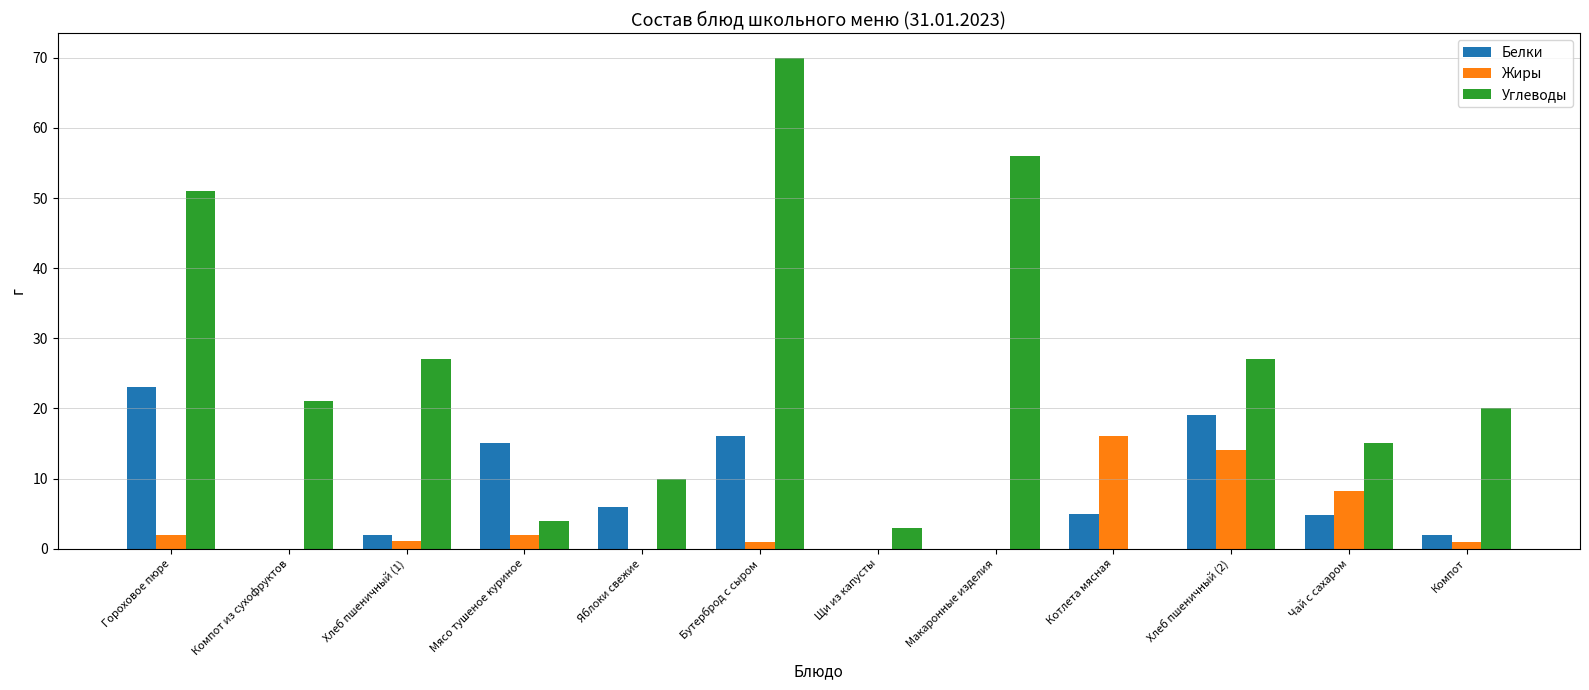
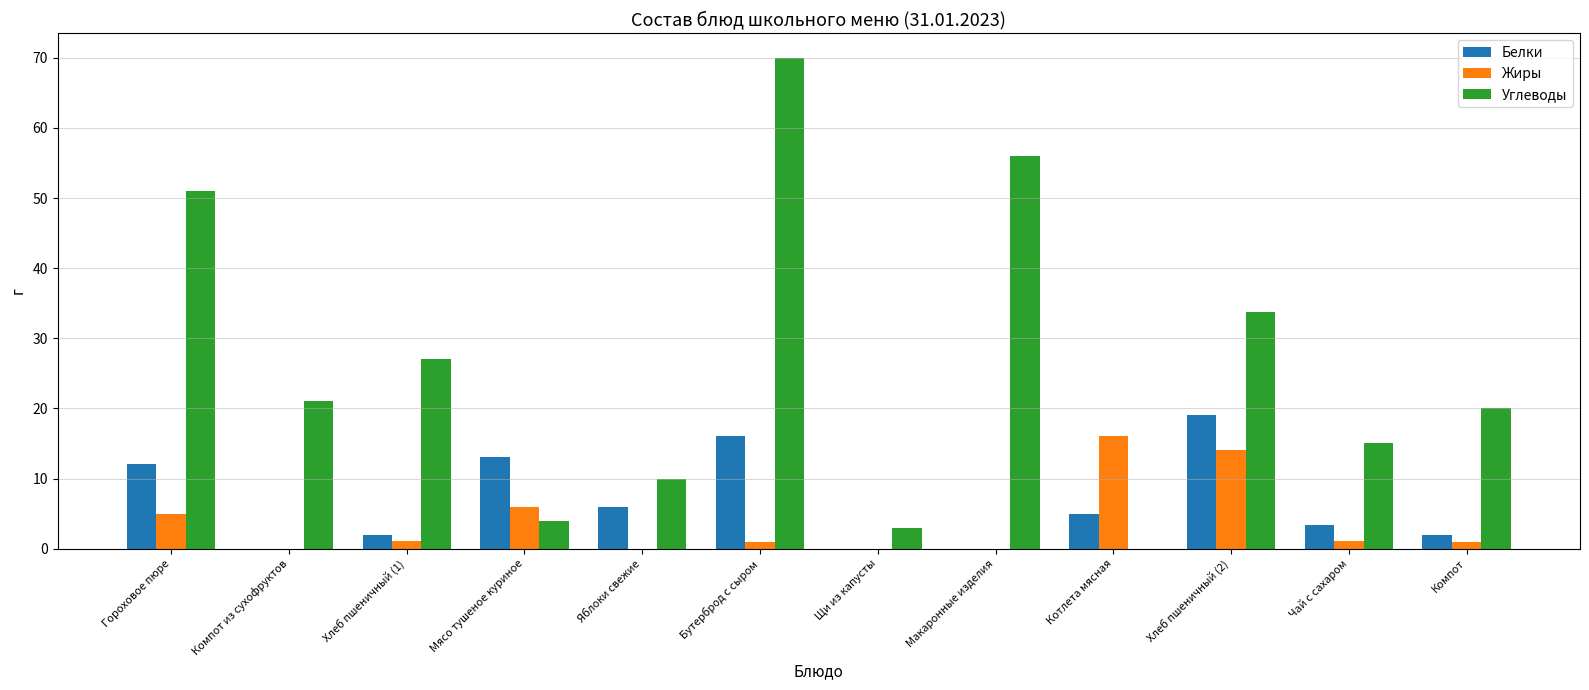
  {
    "Белки": {
-     "Гороховое пюре": 23,
+     "Гороховое пюре": 12,
      "Компот из сухофруктов": 0,
      "Хлеб пшеничный (1)": 2,
-     "Мясо тушеное куриное": 15,
+     "Мясо тушеное куриное": 13,
      "Яблоки свежие": 6,
      "Бутерброд с сыром": 16,
      "Щи из капусты": 0,
      "Макаронные изделия": 0,
      "Котлета мясная": 5,
      "Хлеб пшеничный (2)": 19,
-     "Чай с сахаром": 5,
+     "Чай с сахаром": 3,
      "Компот": 2
    },
    "Жиры": {
-     "Гороховое пюре": 2,
+     "Гороховое пюре": 5,
      "Компот из сухофруктов": 0,
      "Хлеб пшеничный (1)": 1,
-     "Мясо тушеное куриное": 2,
+     "Мясо тушеное куриное": 6,
      "Яблоки свежие": 0,
      "Бутерброд с сыром": 1,
      "Щи из капусты": 0,
      "Макаронные изделия": 0,
      "Котлета мясная": 16,
      "Хлеб пшеничный (2)": 14,
-     "Чай с сахаром": 8,
+     "Чай с сахаром": 1,
      "Компот": 1
    },
    "Углеводы": {
      "Гороховое пюре": 51,
      "Компот из сухофруктов": 21,
      "Хлеб пшеничный (1)": 27,
      "Мясо тушеное куриное": 4,
      "Яблоки свежие": 10,
      "Бутерброд с сыром": 70,
      "Щи из капусты": 3,
      "Макаронные изделия": 56,
      "Котлета мясная": 0,
-     "Хлеб пшеничный (2)": 27,
+     "Хлеб пшеничный (2)": 34,
      "Чай с сахаром": 15,
      "Компот": 20
    }
  }
